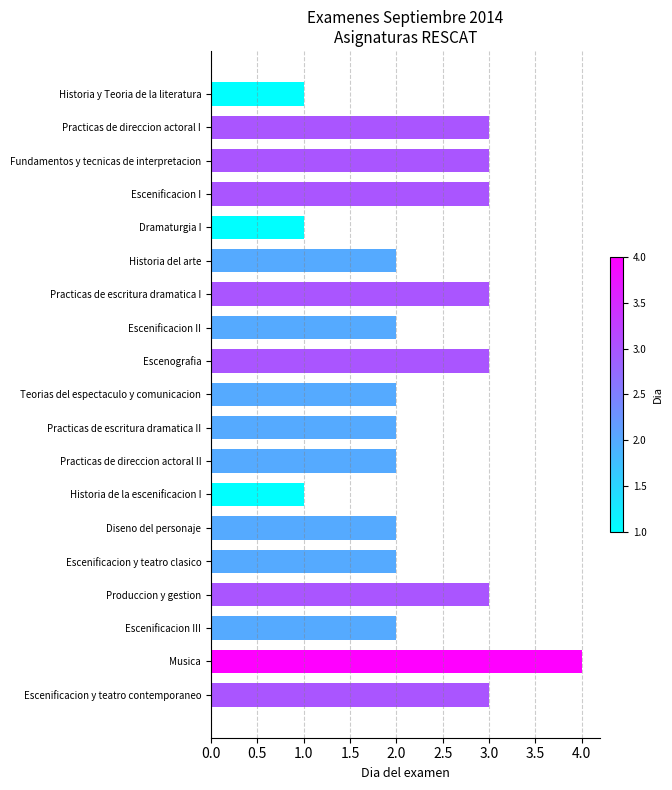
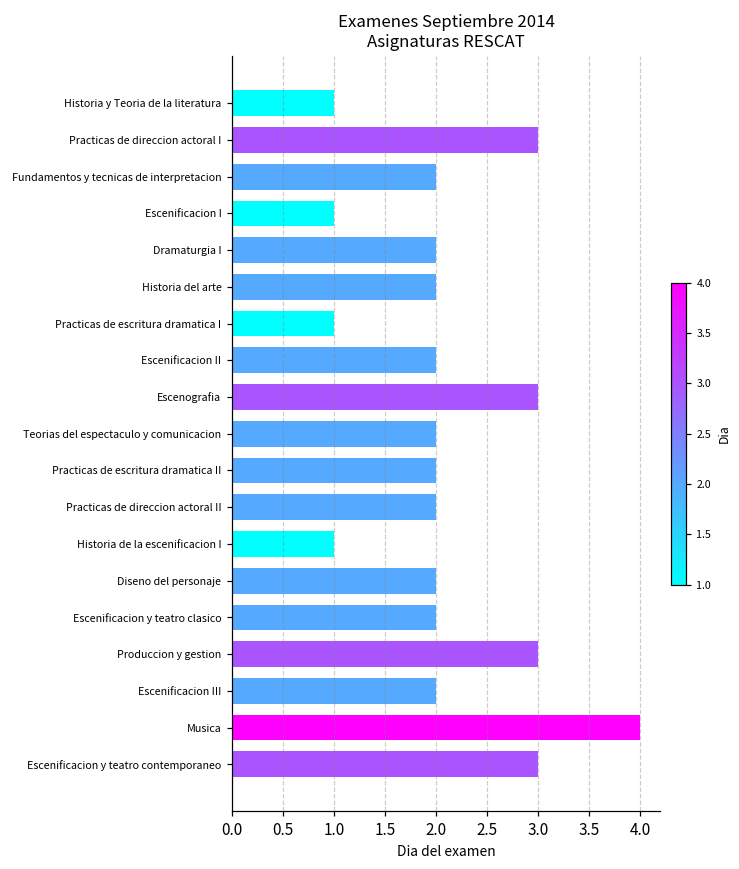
  {
    "Historia y Teoria de la literatura": 1,
    "Practicas de direccion actoral I": 3,
-   "Fundamentos y tecnicas de interpretacion": 3,
-   "Escenificacion I": 3,
-   "Dramaturgia I": 1,
+   "Fundamentos y tecnicas de interpretacion": 2,
+   "Escenificacion I": 1,
+   "Dramaturgia I": 2,
    "Historia del arte": 2,
-   "Practicas de escritura dramatica I": 3,
+   "Practicas de escritura dramatica I": 1,
    "Escenificacion II": 2,
    "Escenografia": 3,
    "Teorias del espectaculo y comunicacion": 2,
    "Practicas de escritura dramatica II": 2,
    "Practicas de direccion actoral II": 2,
    "Historia de la escenificacion I": 1,
    "Diseno del personaje": 2,
    "Escenificacion y teatro clasico": 2,
    "Produccion y gestion": 3,
    "Escenificacion III": 2,
    "Musica": 4,
    "Escenificacion y teatro contemporaneo": 3
  }
